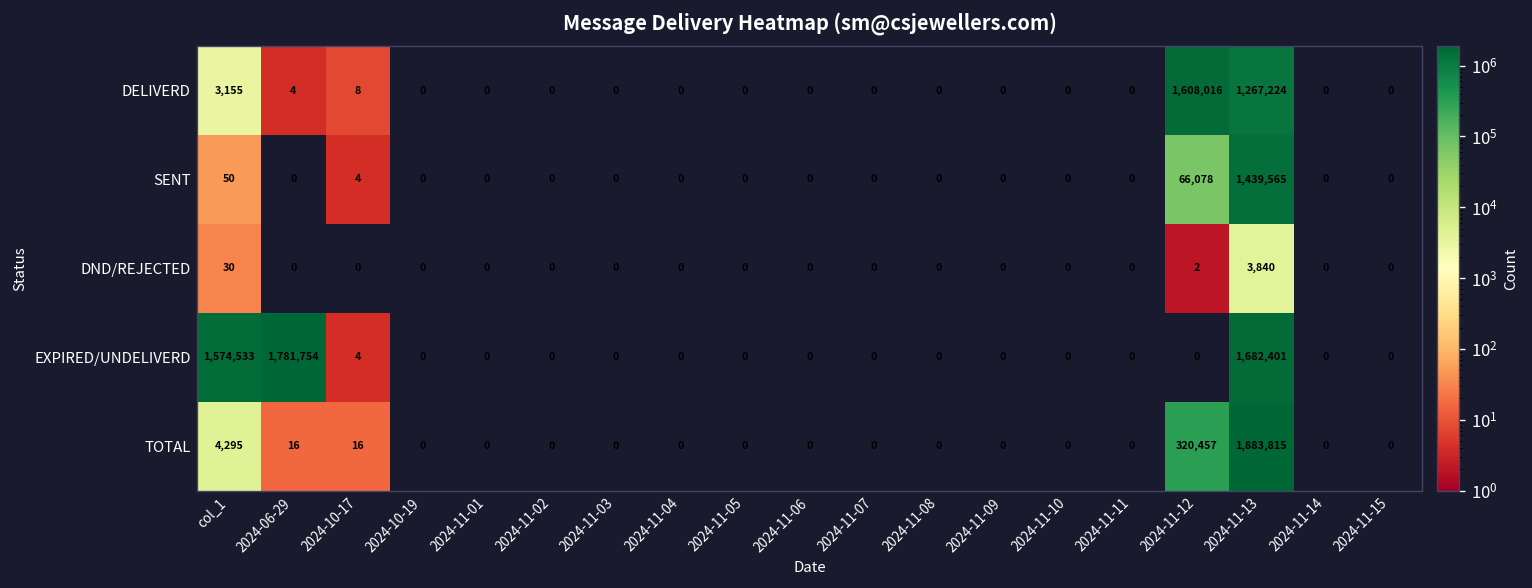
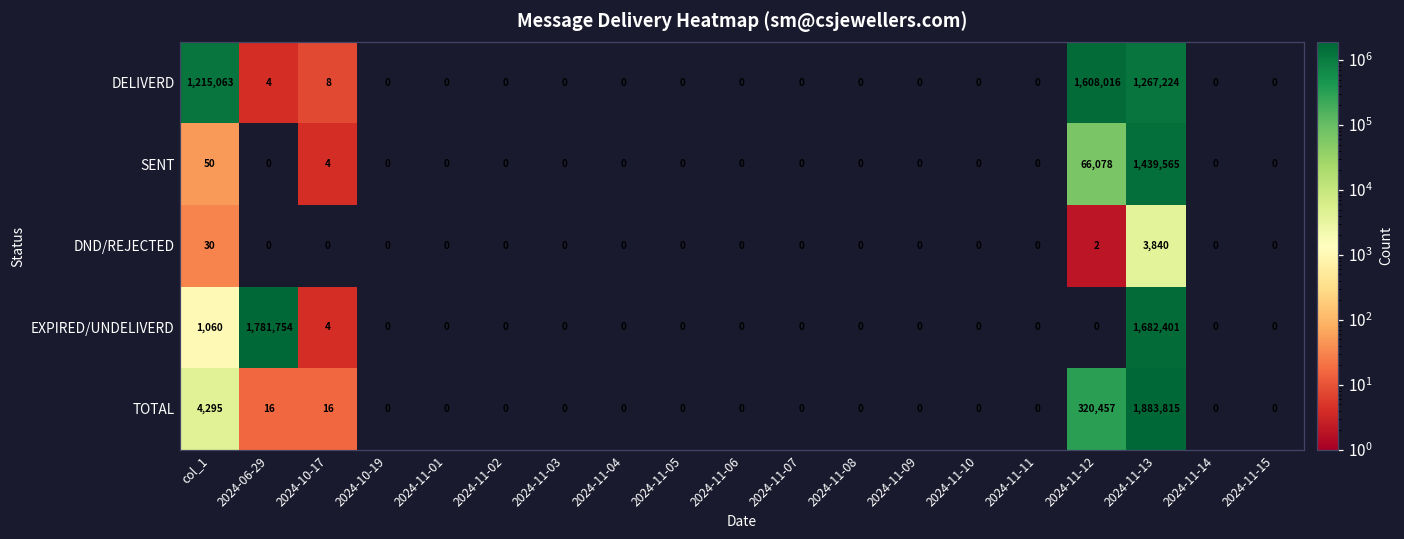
  {
    "DELIVERD": {
-     "col_1": "3,155",
+     "col_1": "1,215,063",
      "2024-06-29": "4",
      "2024-10-17": "8",
      "2024-11-12": "1,608,016",
      "2024-11-13": "1,267,224"
    },
    "SENT": {
      "col_1": "50",
      "2024-10-17": "4",
      "2024-11-12": "66,078",
      "2024-11-13": "1,439,565"
    },
    "DND/REJECTED": {
      "col_1": "30",
      "2024-11-12": "2",
      "2024-11-13": "3,840"
    },
    "EXPIRED/UNDELIVERD": {
-     "col_1": "1,574,533",
+     "col_1": "1,060",
      "2024-06-29": "1,781,754",
      "2024-10-17": "4",
      "2024-11-13": "1,682,401"
    },
    "TOTAL": {
      "col_1": "4,295",
      "2024-06-29": "16",
      "2024-10-17": "16",
      "2024-11-12": "320,457",
      "2024-11-13": "1,883,815"
    }
  }
